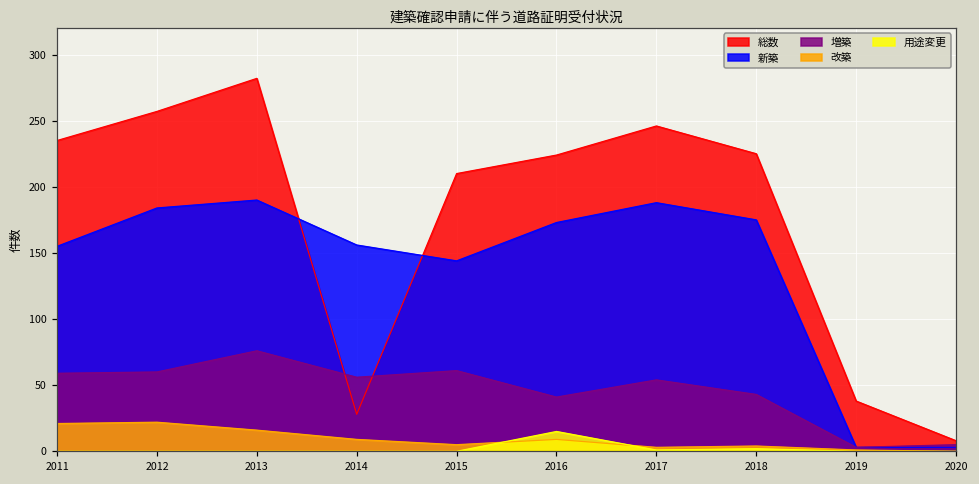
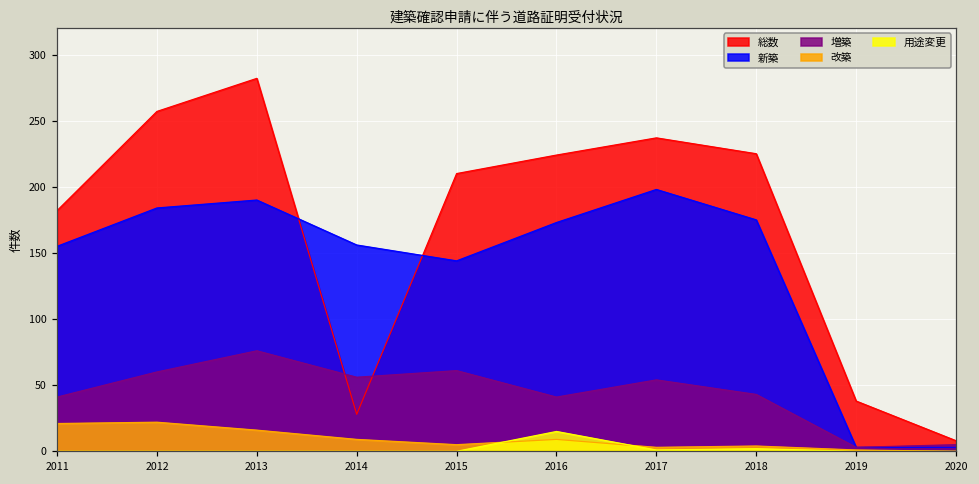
  {
    "総数": {
-     "2011": 235,
+     "2011": 182,
      "2012": 257,
      "2013": 282,
      "2014": 28,
      "2015": 210,
      "2016": 224,
-     "2017": 246,
+     "2017": 237,
      "2018": 225,
      "2019": 38,
      "2020": 8
    },
    "新築": {
      "2011": 155,
      "2012": 184,
      "2013": 190,
      "2014": 156,
      "2015": 144,
      "2016": 173,
-     "2017": 188,
+     "2017": 198,
      "2018": 175
    },
    "増築": {
-     "2011": 59,
+     "2011": 41,
      "2012": 60,
      "2013": 76,
      "2014": 56,
      "2015": 61,
      "2016": 41,
      "2017": 54,
      "2018": 43
    },
    "改築": {
      "2011": 21,
      "2012": 22,
      "2013": 16,
      "2014": 9,
      "2015": 5,
      "2016": 9
    },
    "用途変更": {
      "2011": 0,
      "2012": 0,
      "2013": 0,
      "2014": 0,
      "2015": 0,
      "2016": 15
    }
  }
